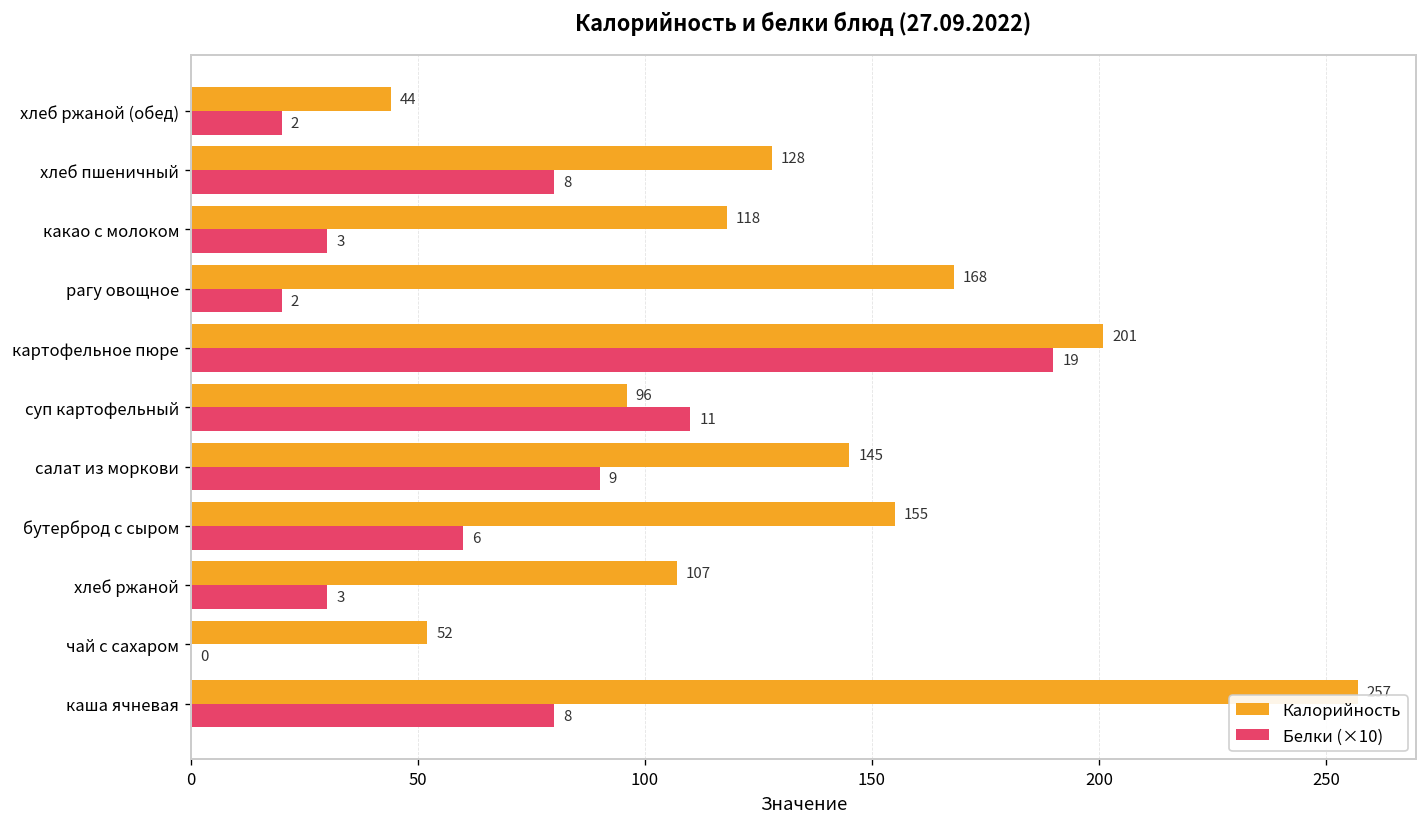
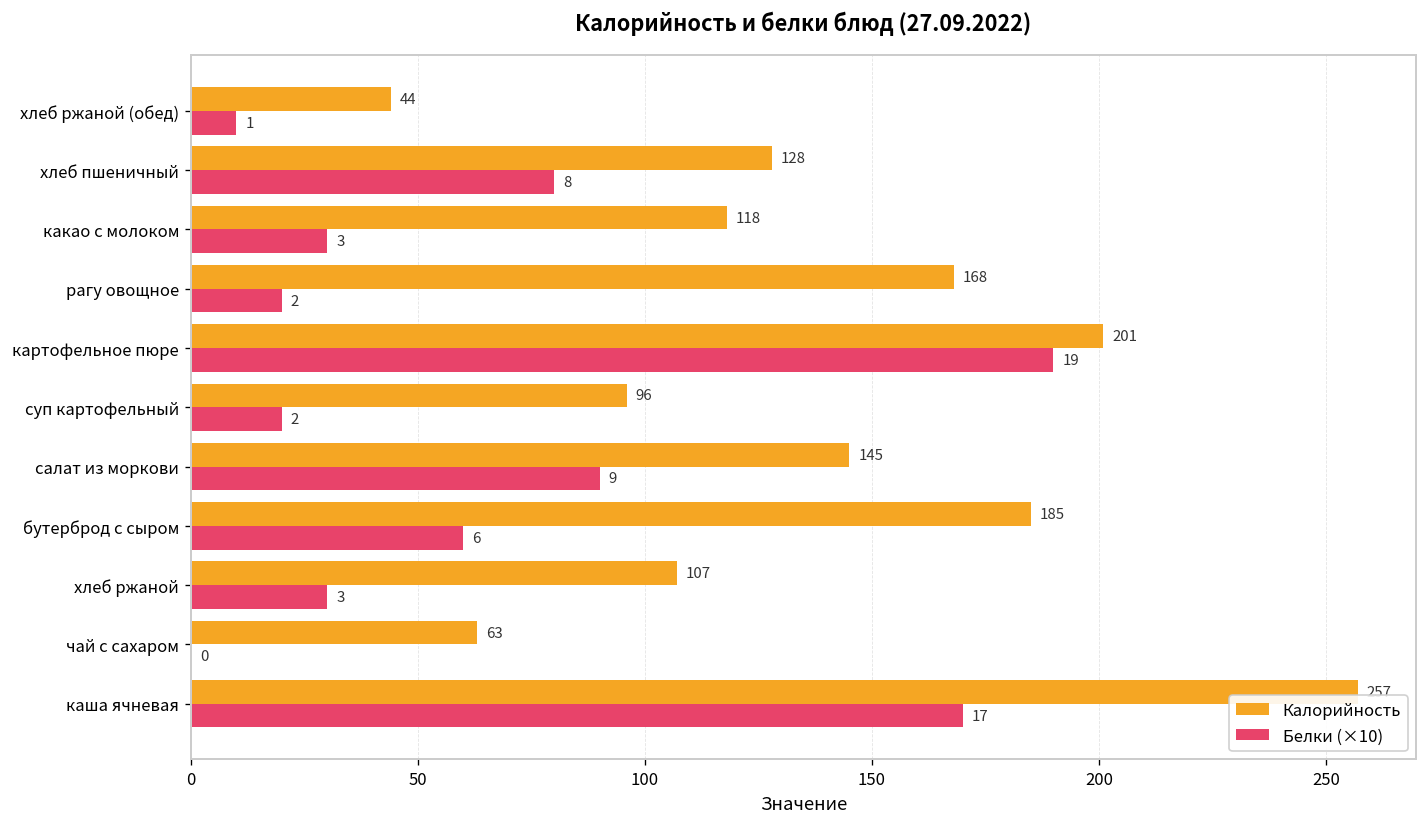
  {
    "Калорийность": {
      "хлеб ржаной (обед)": 44,
      "хлеб пшеничный": 128,
      "какао с молоком": 118,
      "рагу овощное": 168,
      "картофельное пюре": 201,
      "суп картофельный": 96,
      "салат из моркови": 145,
-     "бутерброд с сыром": 155,
+     "бутерброд с сыром": 185,
      "хлеб ржаной": 107,
-     "чай с сахаром": 52
+     "чай с сахаром": 63
    },
    "Белки (×10)": {
-     "хлеб ржаной (обед)": 2,
-     "суп картофельный": 11,
+     "хлеб ржаной (обед)": 1,
+     "суп картофельный": 2,
      "чай с сахаром": 0,
-     "каша ячневая": 8
+     "каша ячневая": 17
    }
  }
